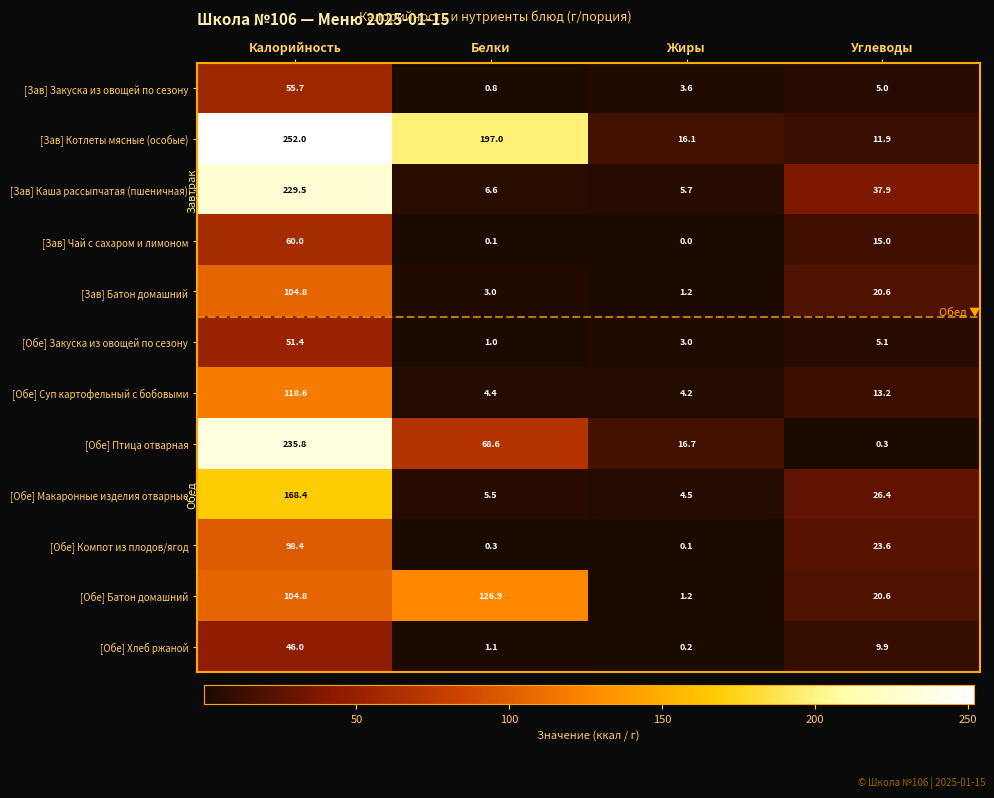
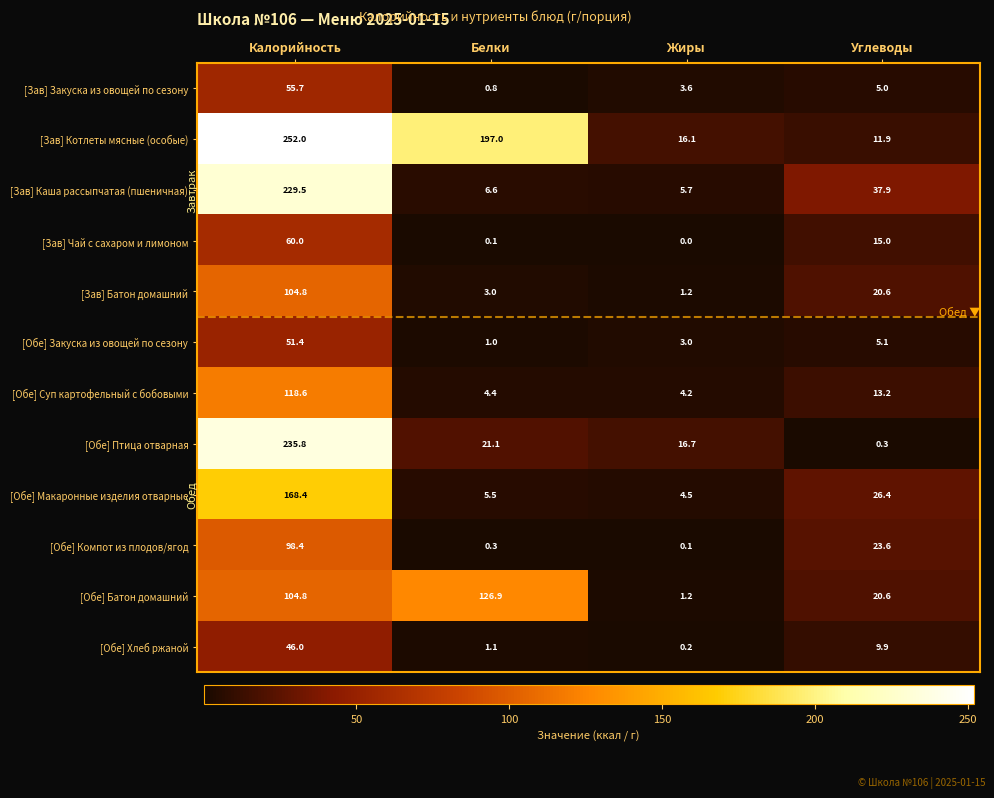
  {
    "[Зав] Закуска из овощей по сезону": {
      "Калорийность": 55.7,
      "Белки": 0.8,
      "Жиры": 3.6,
      "Углеводы": 5.0
    },
    "[Зав] Котлеты мясные (особые)": {
      "Калорийность": 252.0,
      "Белки": 197.0,
      "Жиры": 16.1,
      "Углеводы": 11.9
    },
    "[Зав] Каша рассыпчатая (пшеничная)": {
      "Калорийность": 229.5,
      "Белки": 6.6,
      "Жиры": 5.7,
      "Углеводы": 37.9
    },
    "[Зав] Чай с сахаром и лимоном": {
      "Калорийность": 60.0,
      "Белки": 0.1,
      "Жиры": 0.0,
      "Углеводы": 15.0
    },
    "[Зав] Батон домашний": {
      "Калорийность": 104.8,
      "Белки": 3.0,
      "Жиры": 1.2
    },
    "[Обе] Закуска из овощей по сезону": {
      "Калорийность": 51.4,
      "Белки": 1.0,
      "Жиры": 3.0,
      "Углеводы": 5.1
    },
    "[Обе] Суп картофельный с бобовыми": {
      "Калорийность": 118.6,
      "Белки": 4.4,
      "Жиры": 4.2,
      "Углеводы": 13.2
    },
    "[Обе] Птица отварная": {
      "Калорийность": 235.8,
-     "Белки": 68.6,
+     "Белки": 21.1,
      "Жиры": 16.7,
      "Углеводы": 0.3
    },
    "[Обе] Макаронные изделия отварные": {
      "Калорийность": 168.4,
      "Белки": 5.5,
      "Жиры": 4.5,
      "Углеводы": 26.4
    },
    "[Обе] Компот из плодов/ягод": {
      "Калорийность": 98.4,
      "Белки": 0.3,
      "Жиры": 0.1,
      "Углеводы": 23.6
    },
    "[Обе] Батон домашний": {
      "Калорийность": 104.8,
      "Белки": 126.9,
      "Жиры": 1.2,
      "Углеводы": 20.6
    },
    "[Обе] Хлеб ржаной": {
      "Калорийность": 46.0,
      "Белки": 1.1,
      "Жиры": 0.2,
      "Углеводы": 9.9
    }
  }
